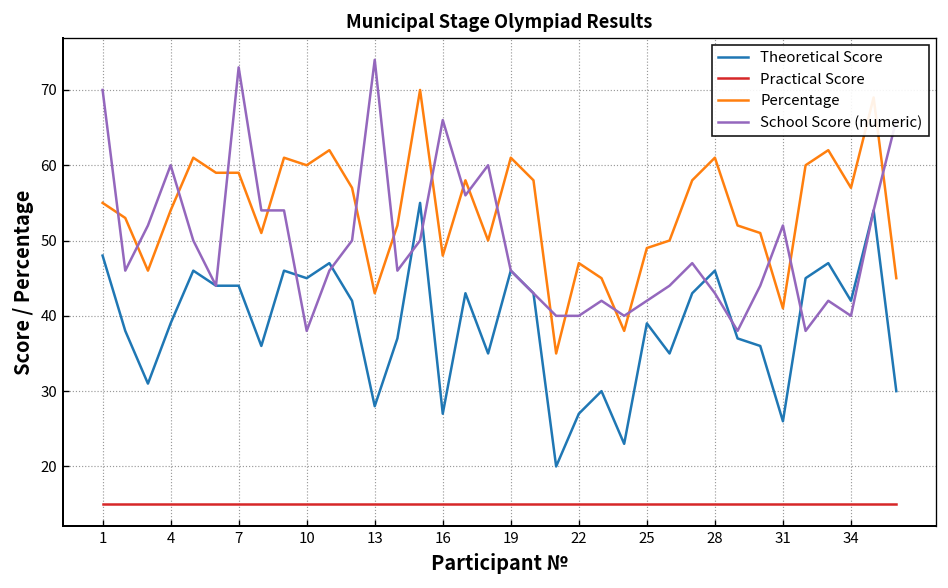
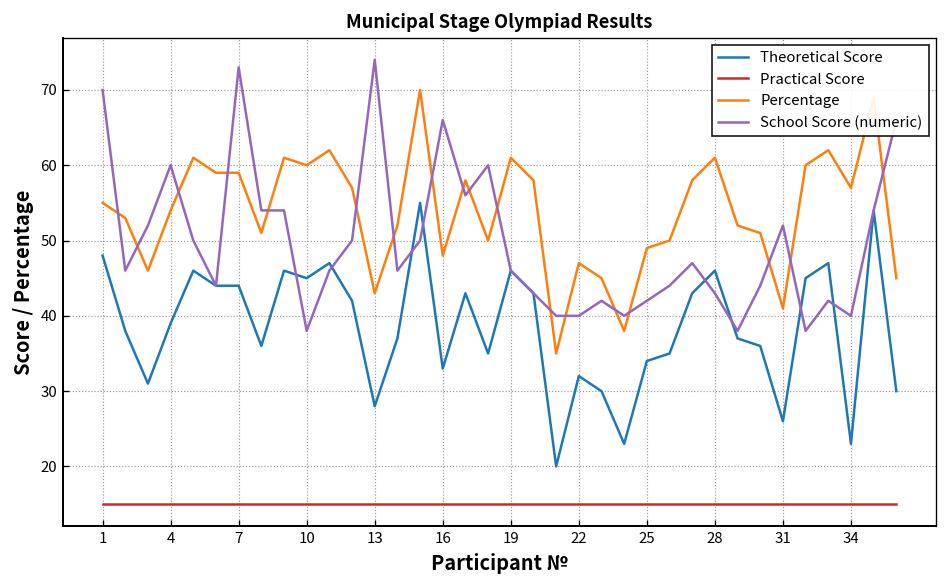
  {
    "Theoretical Score": {
      "1": 48,
      "4": 39,
      "7": 44,
      "10": 45,
      "13": 28,
-     "16": 27,
-     "22": 27,
-     "25": 39,
+     "16": 33,
+     "22": 32,
+     "25": 34,
      "28": 46,
      "31": 26,
-     "34": 42
+     "34": 23
    },
    "Practical Score": {
      "1": 15,
      "4": 15,
      "7": 15,
      "10": 15,
      "13": 15,
      "16": 15,
      "19": 15,
      "22": 15,
      "25": 15,
      "28": 15,
      "31": 15,
      "34": 15
    },
    "Percentage": {
      "1": 55,
      "4": 54,
      "7": 59,
      "10": 60,
      "13": 43,
      "16": 48,
      "19": 61,
      "22": 47,
      "25": 49,
      "28": 61,
      "31": 41,
      "34": 57
    },
    "School Score (numeric)": {
      "1": 70,
      "4": 60,
      "7": 73,
      "10": 38,
      "13": 74,
      "16": 66,
      "22": 40,
      "25": 42,
      "28": 43,
      "31": 52,
      "34": 40
    }
  }
